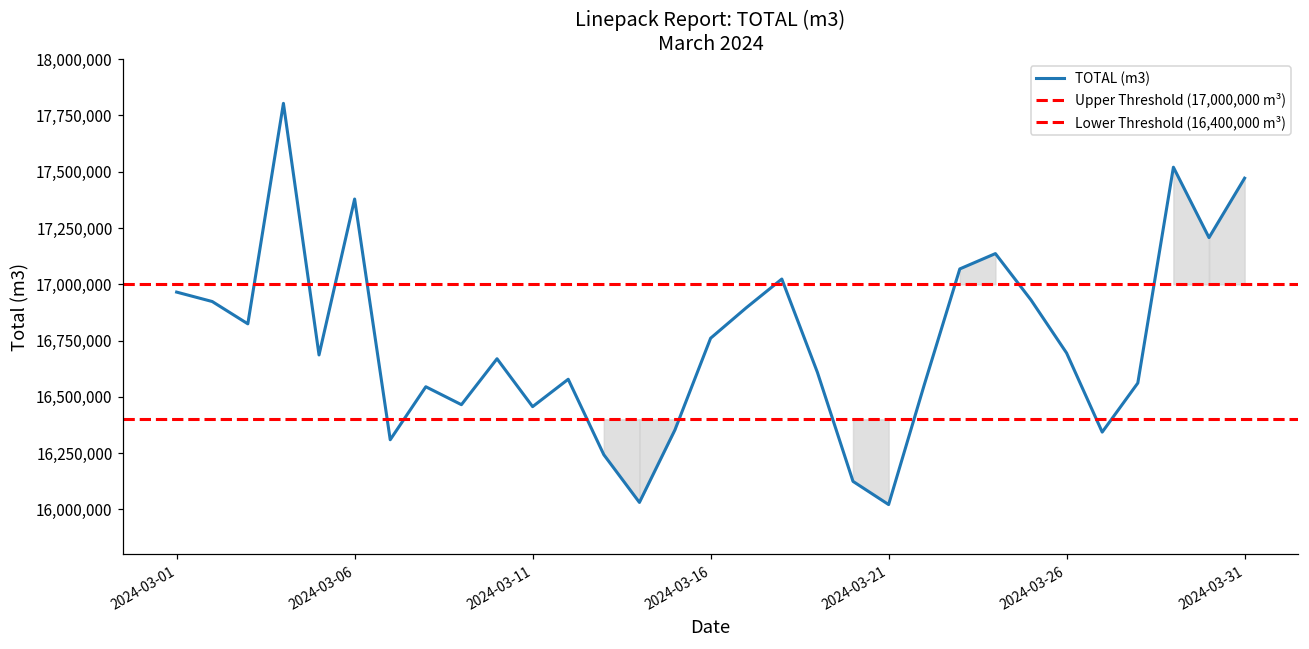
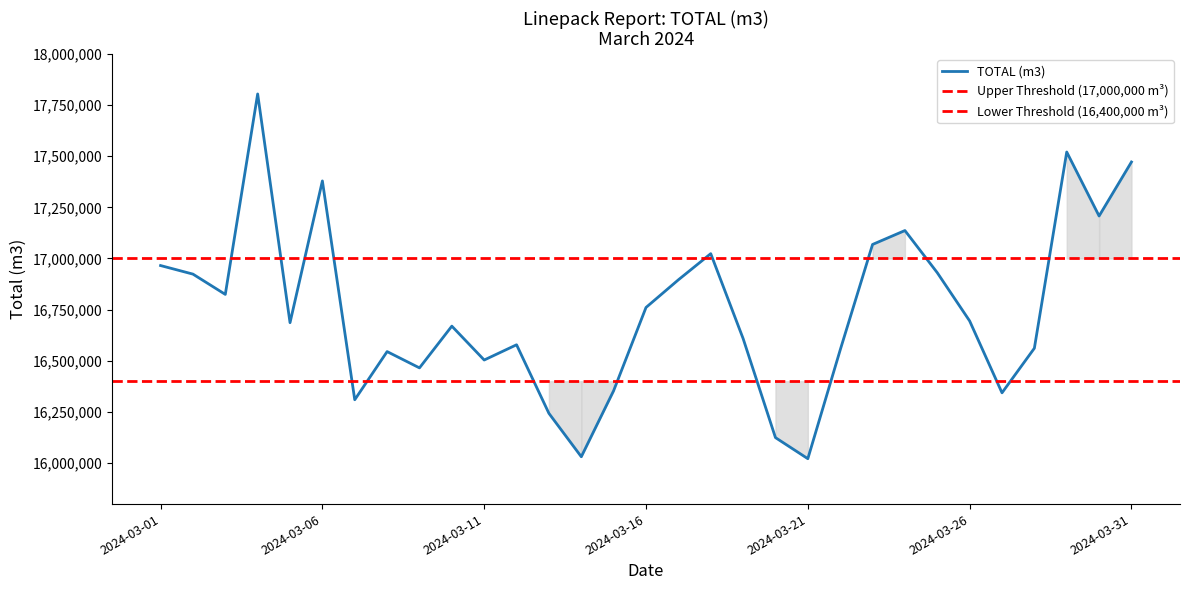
  {
    "TOTAL (m3)": {
      "2024-03-01": "16,970,000",
      "2024-03-06": "17,380,000",
-     "2024-03-11": "16,460,000",
+     "2024-03-11": "16,500,000",
      "2024-03-16": "16,760,000",
      "2024-03-21": "16,020,000",
      "2024-03-26": "16,690,000"
    }
  }
